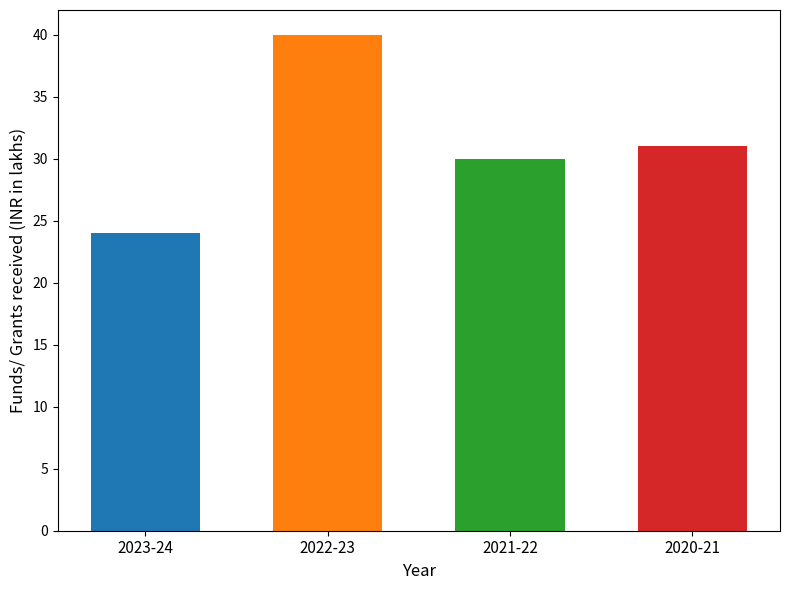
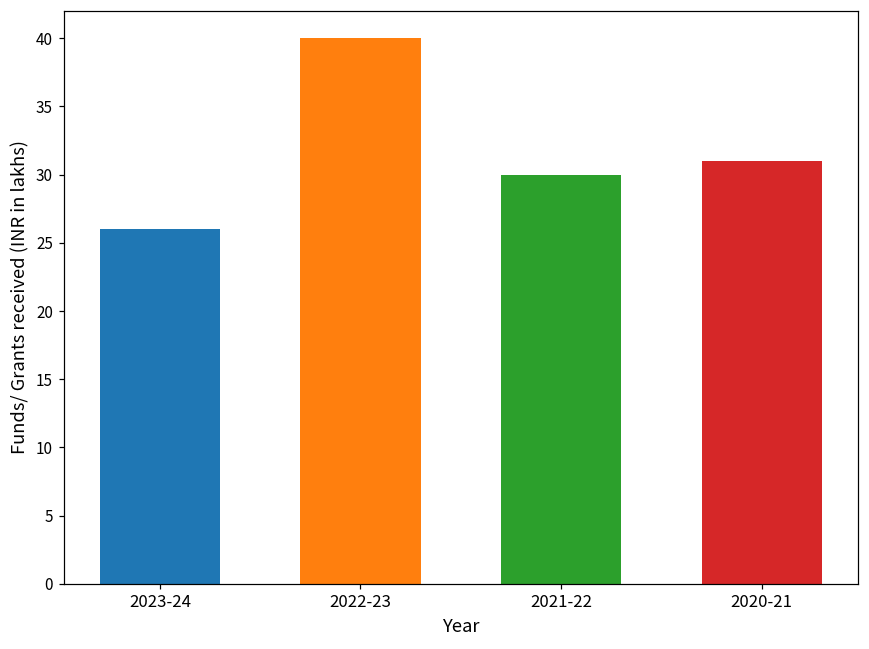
  {
-   "2023-24": 24,
+   "2023-24": 26,
    "2022-23": 40,
    "2021-22": 30,
    "2020-21": 31
  }
